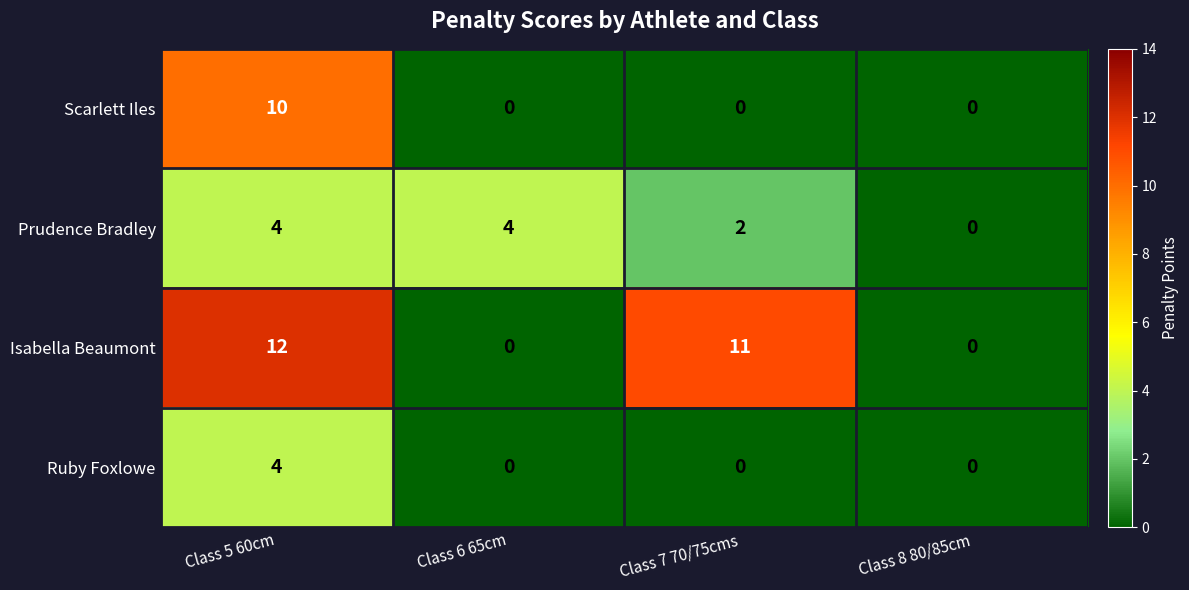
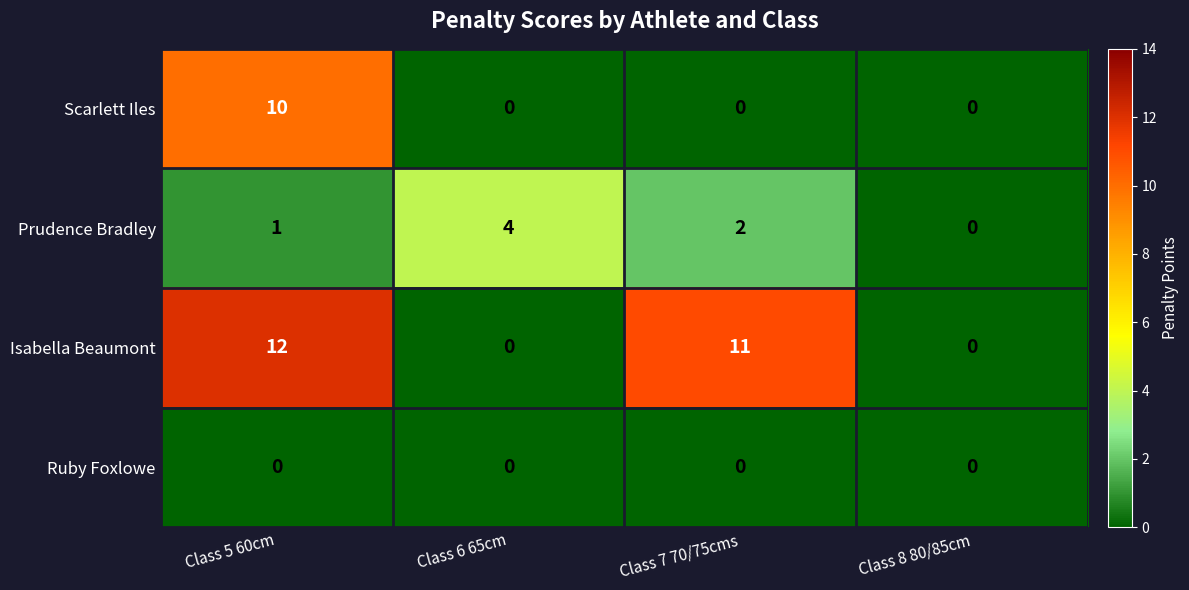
  {
    "Scarlett Iles": {
      "Class 5 60cm": 10,
      "Class 6 65cm": 0,
      "Class 7 70/75cms": 0,
      "Class 8 80/85cm": 0
    },
    "Prudence Bradley": {
-     "Class 5 60cm": 4,
+     "Class 5 60cm": 1,
      "Class 6 65cm": 4,
      "Class 7 70/75cms": 2,
      "Class 8 80/85cm": 0
    },
    "Isabella Beaumont": {
      "Class 5 60cm": 12,
      "Class 6 65cm": 0,
      "Class 7 70/75cms": 11,
      "Class 8 80/85cm": 0
    },
    "Ruby Foxlowe": {
-     "Class 5 60cm": 4,
+     "Class 5 60cm": 0,
      "Class 6 65cm": 0,
      "Class 7 70/75cms": 0,
      "Class 8 80/85cm": 0
    }
  }
